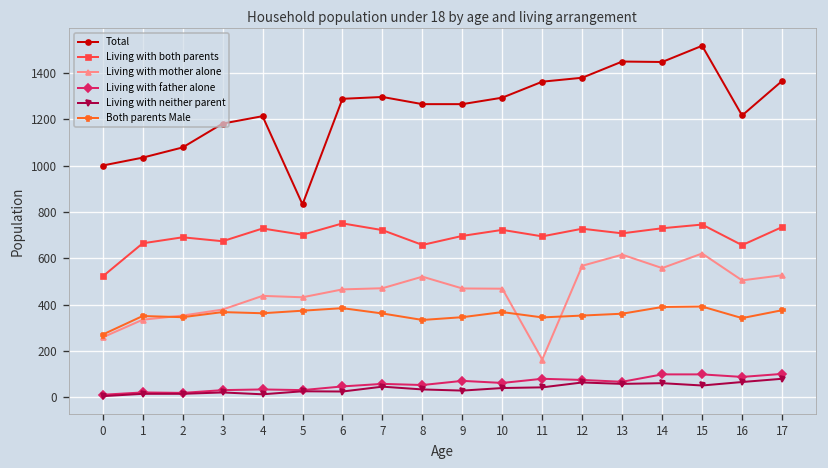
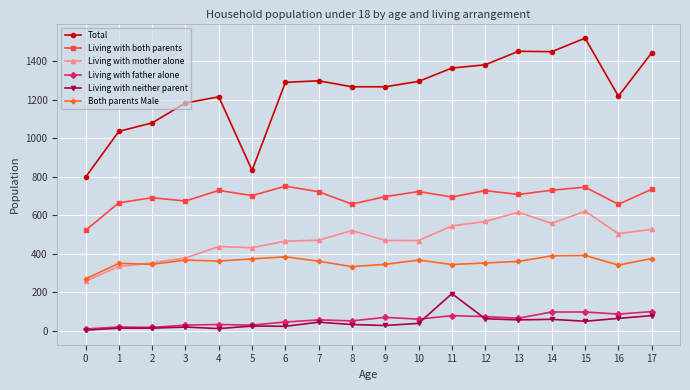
  {
    "Total": {
-     "0": 1000,
+     "0": 800,
      "1": 1040,
      "2": 1080,
      "4": 1210,
      "5": 830,
      "6": 1290,
      "7": 1300,
      "8": 1270,
      "9": 1270,
      "10": 1290,
      "11": 1360,
      "12": 1380,
      "13": 1450,
      "14": 1450,
      "15": 1520,
      "16": 1220,
-     "17": 1370
+     "17": 1440
    },
    "Living with mother alone": {
      "1": 340,
      "4": 440,
      "5": 430,
      "6": 470,
      "7": 470,
      "8": 520,
      "9": 470,
      "10": 470,
-     "11": 160,
+     "11": 550,
      "12": 570,
      "13": 620,
      "14": 560,
      "15": 620,
      "16": 510,
      "17": 530
    },
    "Living with neither parent": {
      "4": 10,
      "6": 30,
      "8": 30,
      "9": 30,
      "10": 40,
-     "11": 40,
+     "11": 190,
      "14": 60,
      "15": 50,
      "16": 70,
      "17": 80
    }
  }
